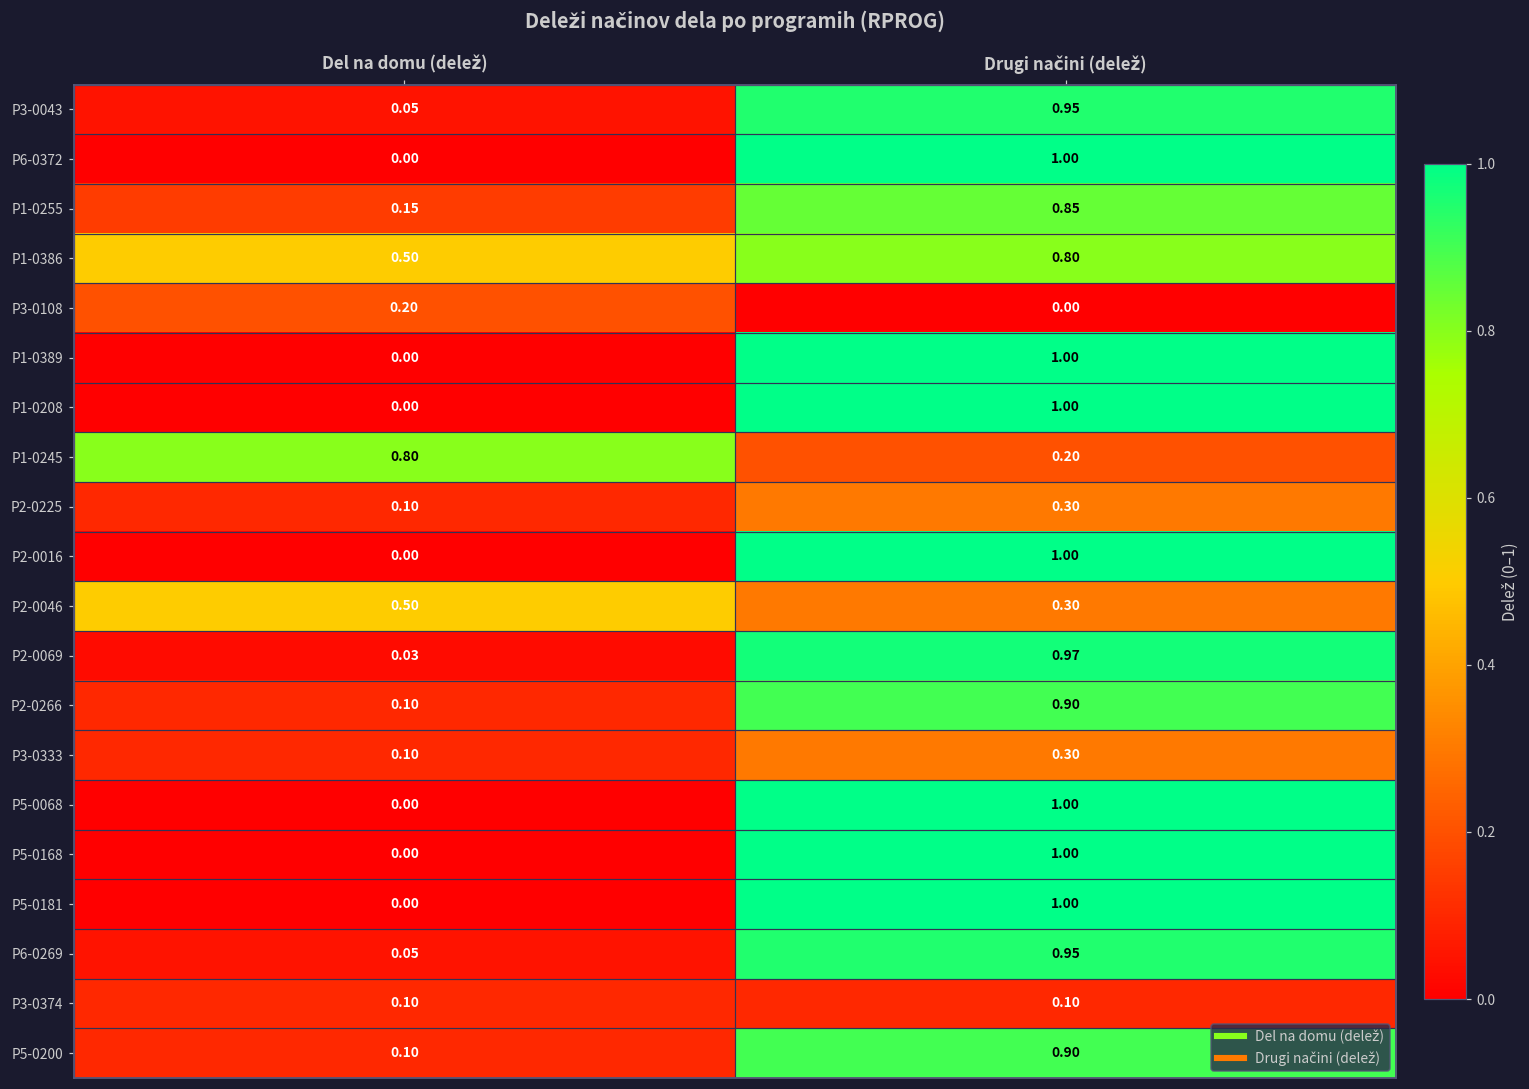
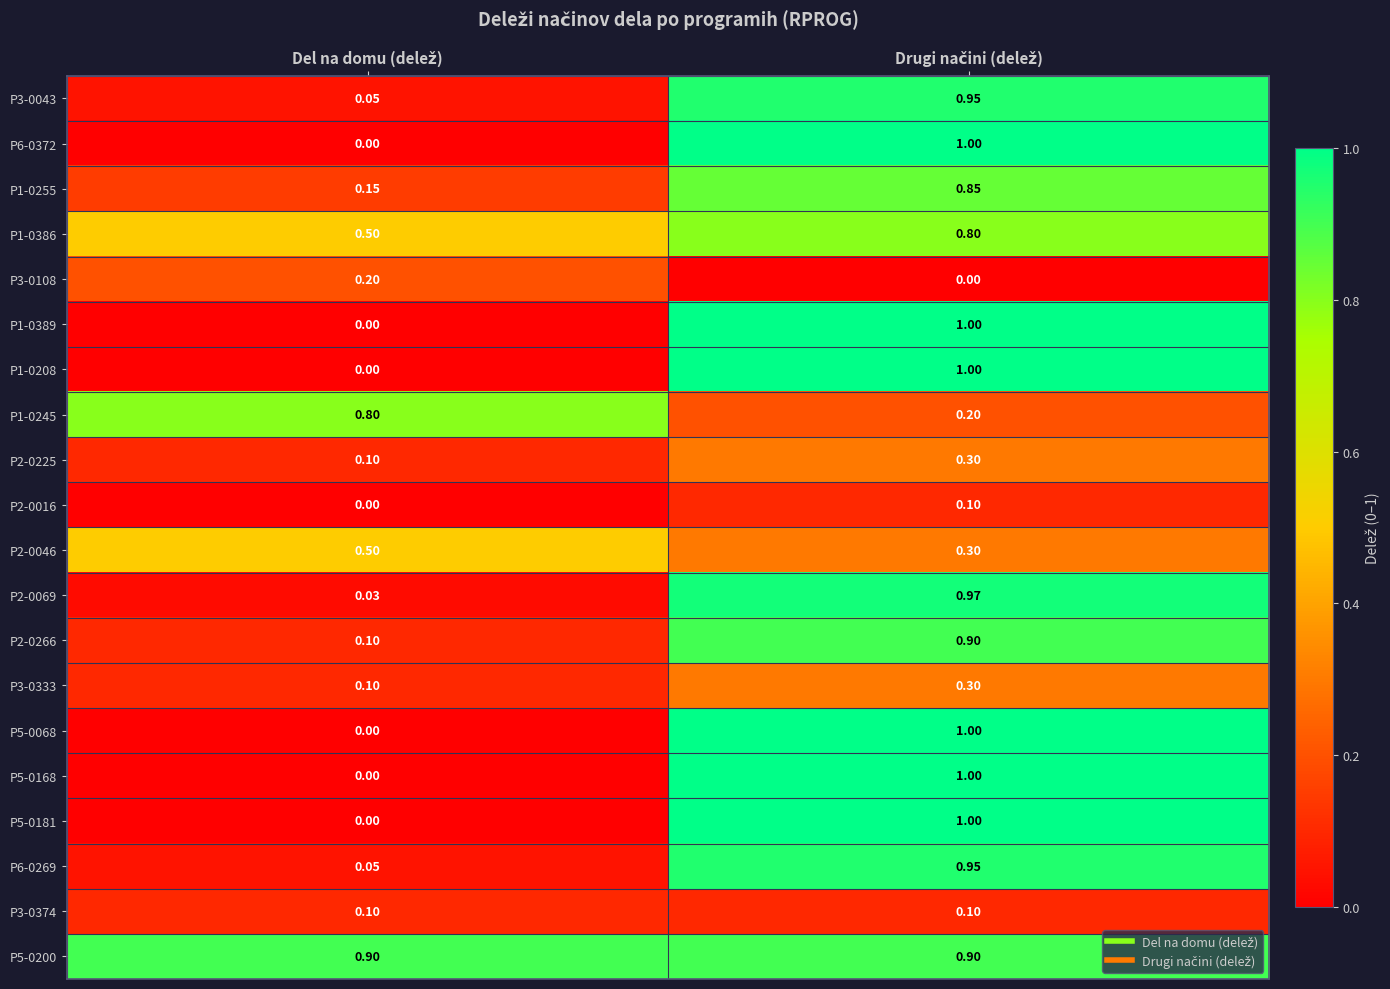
  {
    "P3-0043": {
      "Del na domu (delež)": 0.05,
      "Drugi načini (delež)": 0.95
    },
    "P6-0372": {
      "Del na domu (delež)": 0.00,
      "Drugi načini (delež)": 1.00
    },
    "P1-0255": {
      "Del na domu (delež)": 0.15,
      "Drugi načini (delež)": 0.85
    },
    "P1-0386": {
      "Del na domu (delež)": 0.50,
      "Drugi načini (delež)": 0.80
    },
    "P3-0108": {
      "Del na domu (delež)": 0.20,
      "Drugi načini (delež)": 0.00
    },
    "P1-0389": {
      "Del na domu (delež)": 0.00,
      "Drugi načini (delež)": 1.00
    },
    "P1-0208": {
      "Del na domu (delež)": 0.00,
      "Drugi načini (delež)": 1.00
    },
    "P1-0245": {
      "Del na domu (delež)": 0.80,
      "Drugi načini (delež)": 0.20
    },
    "P2-0225": {
      "Del na domu (delež)": 0.10,
      "Drugi načini (delež)": 0.30
    },
    "P2-0016": {
      "Del na domu (delež)": 0.00,
-     "Drugi načini (delež)": 1.00
+     "Drugi načini (delež)": 0.10
    },
    "P2-0046": {
      "Del na domu (delež)": 0.50,
      "Drugi načini (delež)": 0.30
    },
    "P2-0069": {
      "Del na domu (delež)": 0.03,
      "Drugi načini (delež)": 0.97
    },
    "P2-0266": {
      "Del na domu (delež)": 0.10,
      "Drugi načini (delež)": 0.90
    },
    "P3-0333": {
      "Del na domu (delež)": 0.10,
      "Drugi načini (delež)": 0.30
    },
    "P5-0068": {
      "Del na domu (delež)": 0.00,
      "Drugi načini (delež)": 1.00
    },
    "P5-0168": {
      "Del na domu (delež)": 0.00,
      "Drugi načini (delež)": 1.00
    },
    "P5-0181": {
      "Del na domu (delež)": 0.00,
      "Drugi načini (delež)": 1.00
    },
    "P6-0269": {
      "Del na domu (delež)": 0.05,
      "Drugi načini (delež)": 0.95
    },
    "P3-0374": {
      "Del na domu (delež)": 0.10,
      "Drugi načini (delež)": 0.10
    },
    "P5-0200": {
-     "Del na domu (delež)": 0.10,
+     "Del na domu (delež)": 0.90,
      "Drugi načini (delež)": 0.90
    }
  }
